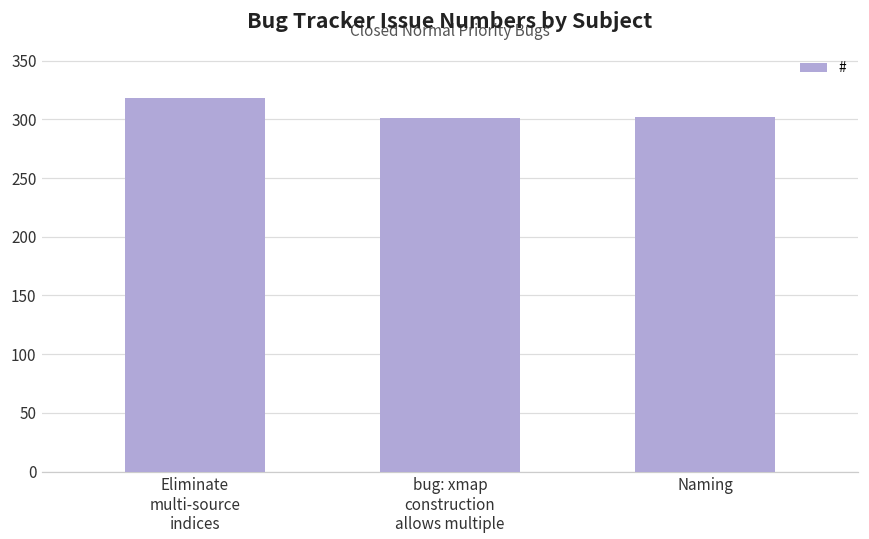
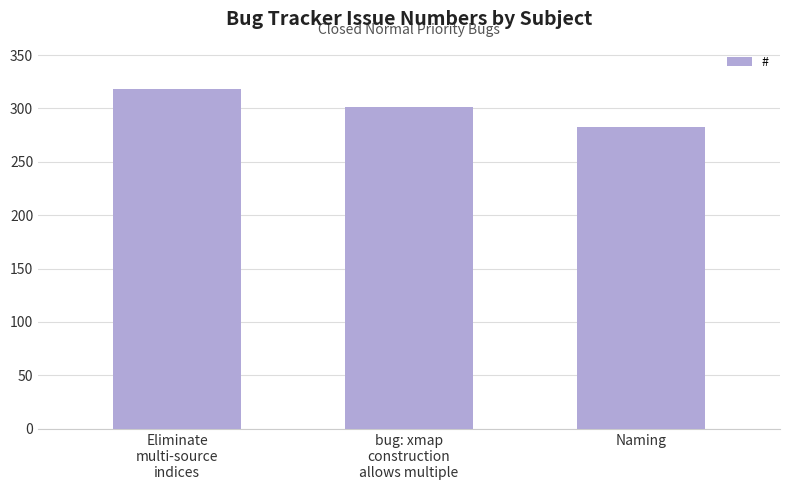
  {
    "Eliminate multi-source indices": 318,
    "bug: xmap construction allows multiple": 301,
-   "Naming": 302
+   "Naming": 283
  }
